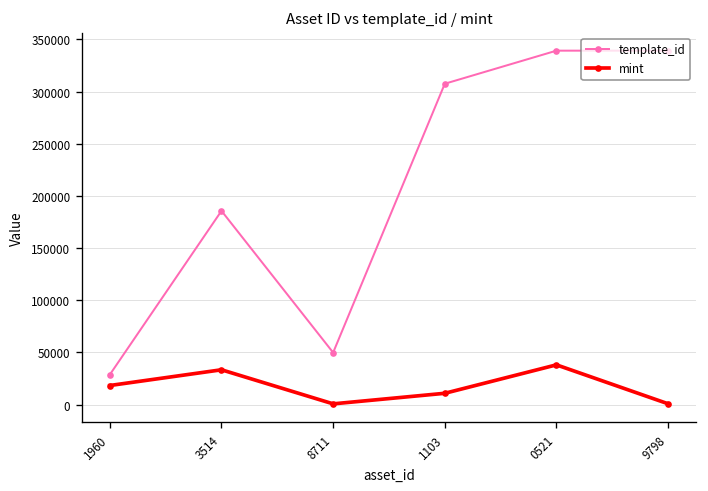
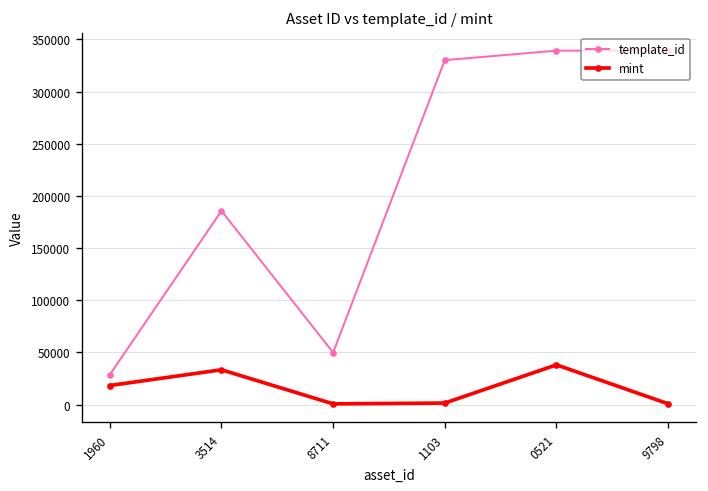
  {
    "template_id": {
      "1960": 30000,
      "3514": 190000,
      "8711": 50000,
-     "1103": 310000,
+     "1103": 330000,
      "0521": 340000
    },
    "mint": {
      "1960": 20000,
      "3514": 30000,
      "8711": 0,
-     "1103": 10000,
+     "1103": 0,
      "0521": 40000,
      "9798": 0
    }
  }
